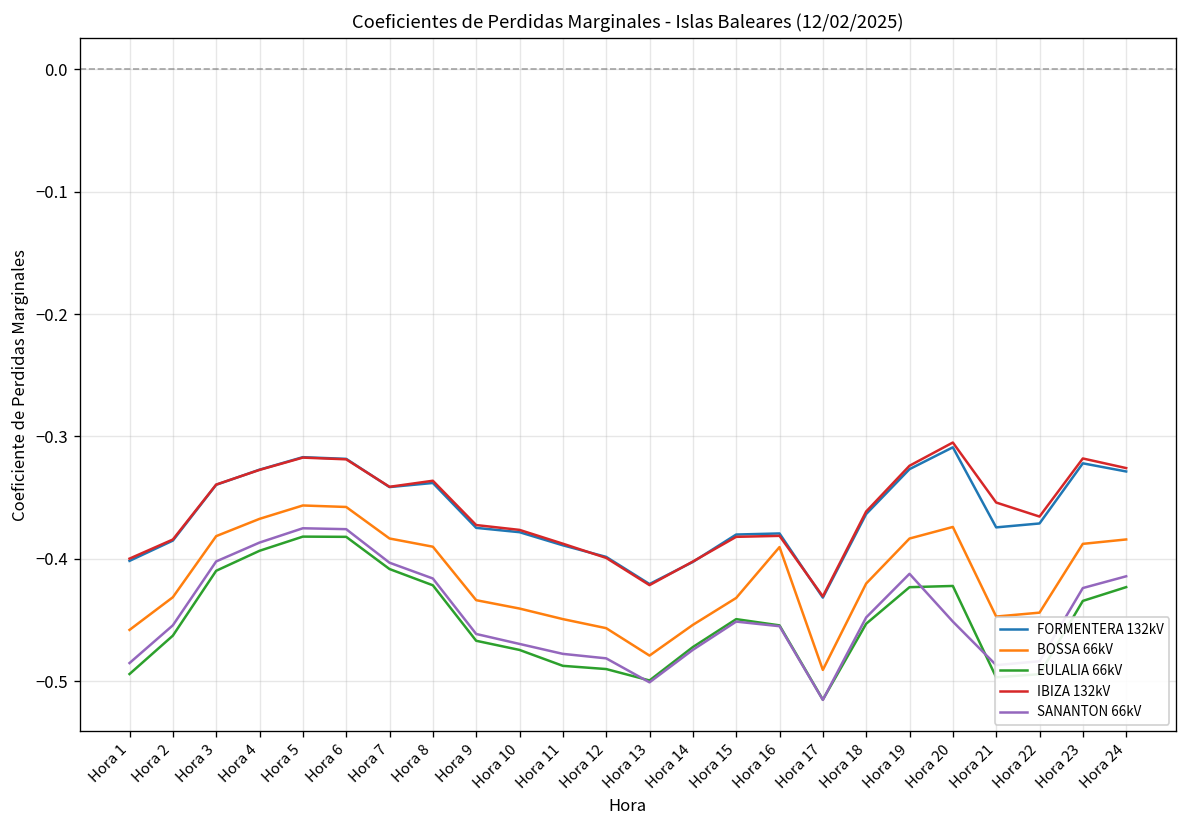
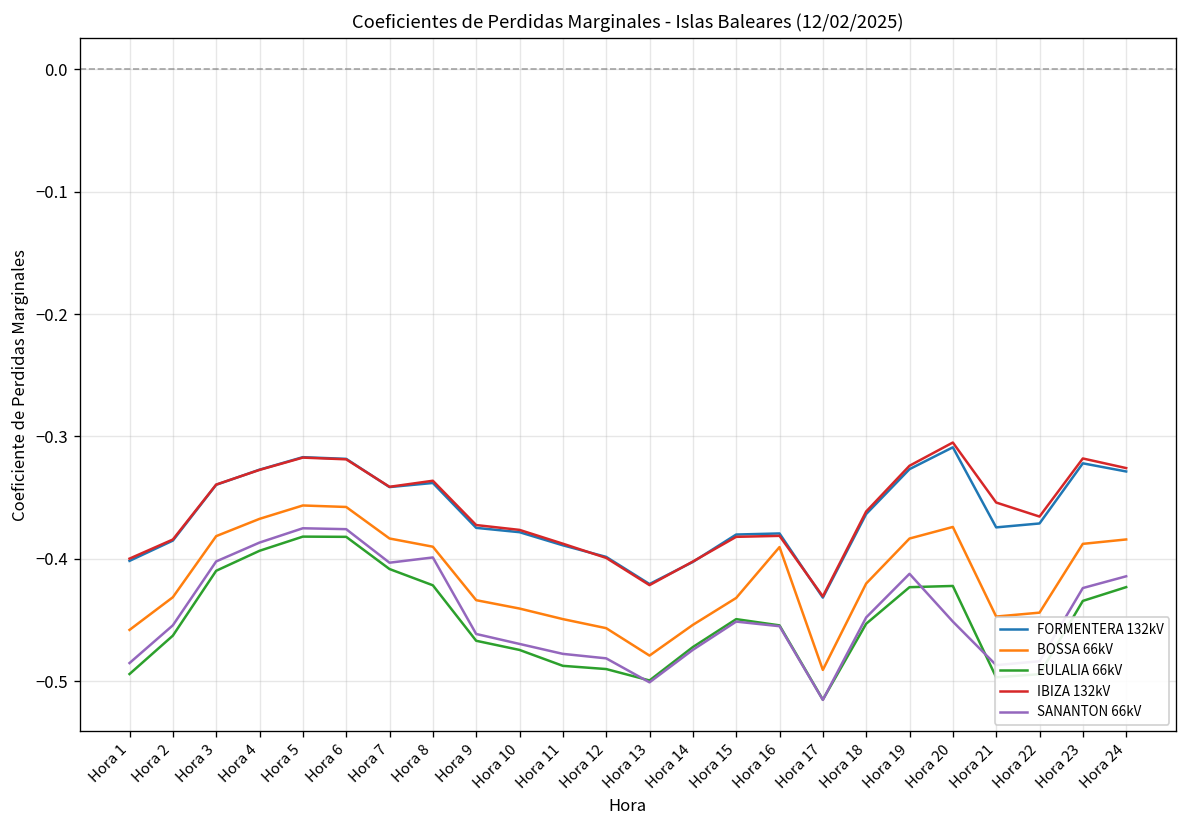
  {
    "FORMENTERA 132kV": {
      "Hora 19": -0.327,
      "Hora 20": -0.309,
      "Hora 21": -0.374,
      "Hora 22": -0.371,
      "Hora 23": -0.322,
      "Hora 24": -0.329
    },
    "BOSSA 66kV": {
      "Hora 1": -0.458,
      "Hora 2": -0.432,
      "Hora 3": -0.382,
      "Hora 4": -0.367,
      "Hora 5": -0.357,
      "Hora 6": -0.358,
      "Hora 7": -0.383,
      "Hora 8": -0.390,
      "Hora 9": -0.434,
      "Hora 10": -0.441,
      "Hora 11": -0.449,
      "Hora 12": -0.457,
      "Hora 13": -0.479,
      "Hora 14": -0.454,
      "Hora 15": -0.432,
      "Hora 16": -0.391,
      "Hora 17": -0.491,
      "Hora 18": -0.420,
      "Hora 19": -0.384,
      "Hora 20": -0.374,
      "Hora 21": -0.447,
      "Hora 22": -0.444,
      "Hora 23": -0.388,
      "Hora 24": -0.384
    },
    "EULALIA 66kV": {
      "Hora 1": -0.494,
      "Hora 2": -0.463,
      "Hora 3": -0.410,
      "Hora 4": -0.394,
      "Hora 5": -0.382,
      "Hora 6": -0.382,
      "Hora 7": -0.408,
      "Hora 8": -0.422,
      "Hora 9": -0.467,
      "Hora 10": -0.475,
      "Hora 11": -0.488,
      "Hora 12": -0.490,
      "Hora 18": -0.453,
      "Hora 19": -0.423,
      "Hora 20": -0.422,
      "Hora 23": -0.435,
      "Hora 24": -0.423
    },
    "IBIZA 132kV": {
      "Hora 19": -0.324,
      "Hora 20": -0.305,
      "Hora 21": -0.354,
      "Hora 22": -0.366,
      "Hora 23": -0.318,
      "Hora 24": -0.326
    },
    "SANANTON 66kV": {
      "Hora 1": -0.485,
      "Hora 2": -0.454,
      "Hora 3": -0.402,
      "Hora 4": -0.387,
      "Hora 5": -0.375,
      "Hora 6": -0.376,
      "Hora 7": -0.403,
-     "Hora 8": -0.416,
+     "Hora 8": -0.399,
      "Hora 9": -0.462,
      "Hora 10": -0.470,
      "Hora 11": -0.478,
      "Hora 12": -0.481,
      "Hora 18": -0.448,
      "Hora 19": -0.412,
      "Hora 20": -0.451,
      "Hora 23": -0.424,
      "Hora 24": -0.414
    }
  }
